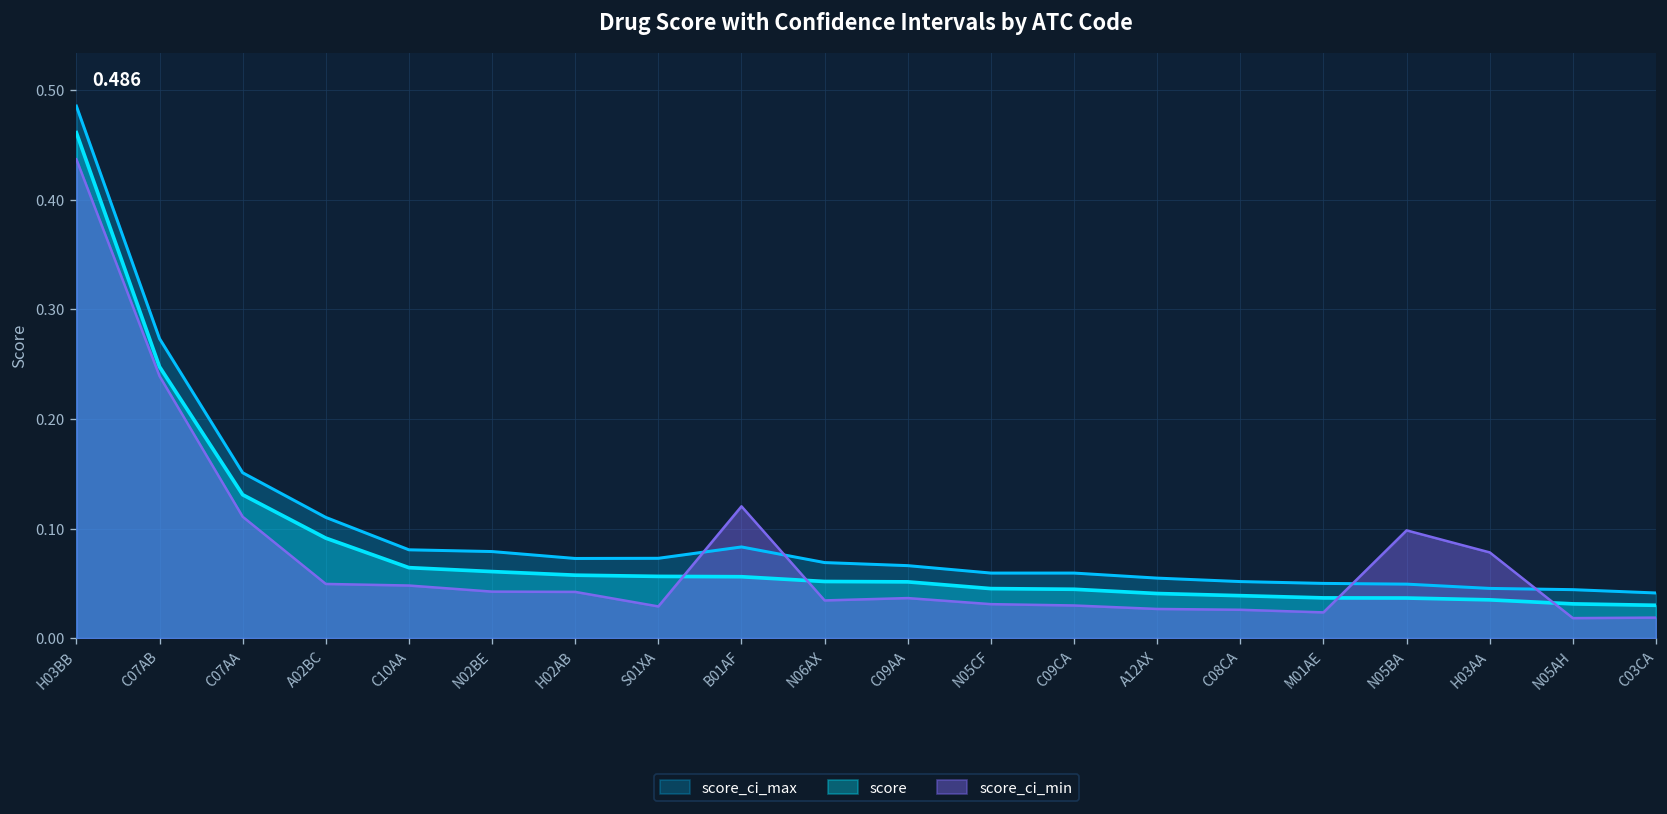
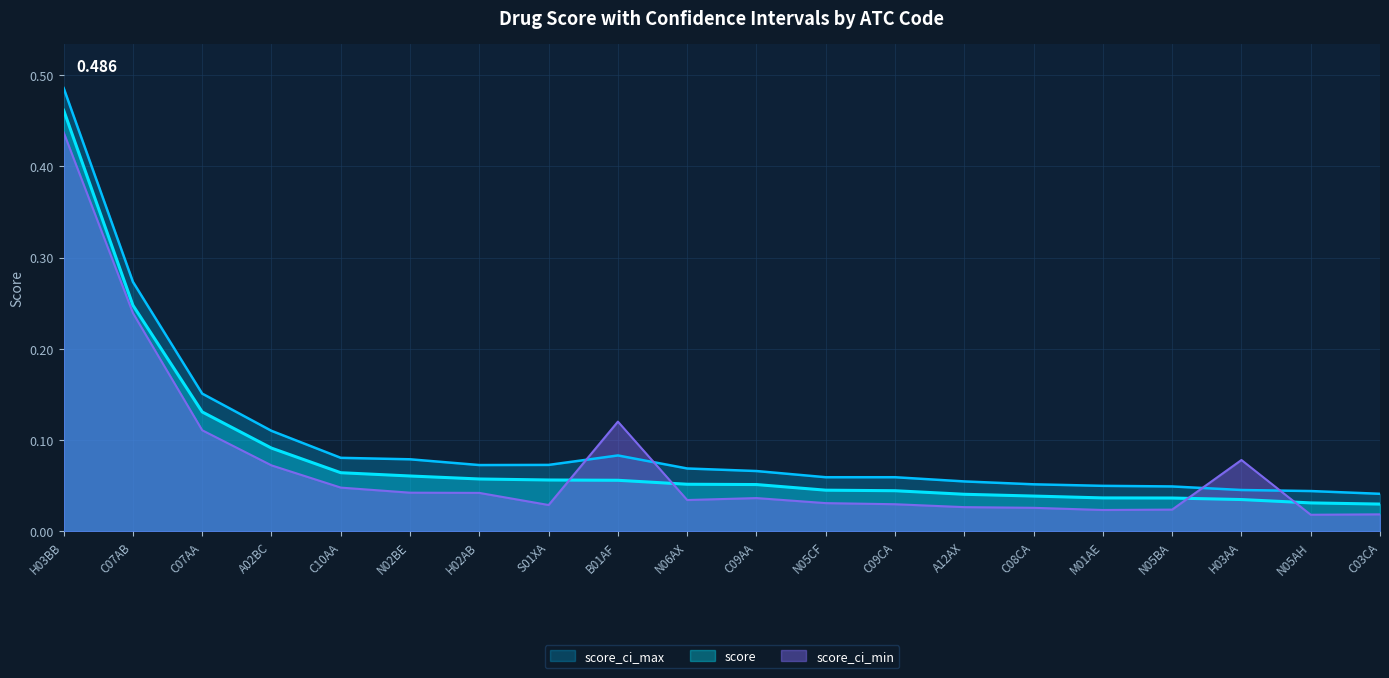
  {
    "score_ci_min": {
      "H03BB": 0.44,
      "C07AB": 0.24,
      "C07AA": 0.11,
-     "A02BC": 0.05,
+     "A02BC": 0.07,
      "C10AA": 0.05,
      "N02BE": 0.04,
      "H02AB": 0.04,
      "S01XA": 0.03,
      "B01AF": 0.12,
      "N06AX": 0.03,
      "C09AA": 0.04,
      "N05CF": 0.03,
      "C09CA": 0.03,
      "A12AX": 0.03,
      "C08CA": 0.03,
      "M01AE": 0.02,
-     "N05BA": 0.10,
+     "N05BA": 0.02,
      "H03AA": 0.08,
      "N05AH": 0.02,
      "C03CA": 0.02
    }
  }
